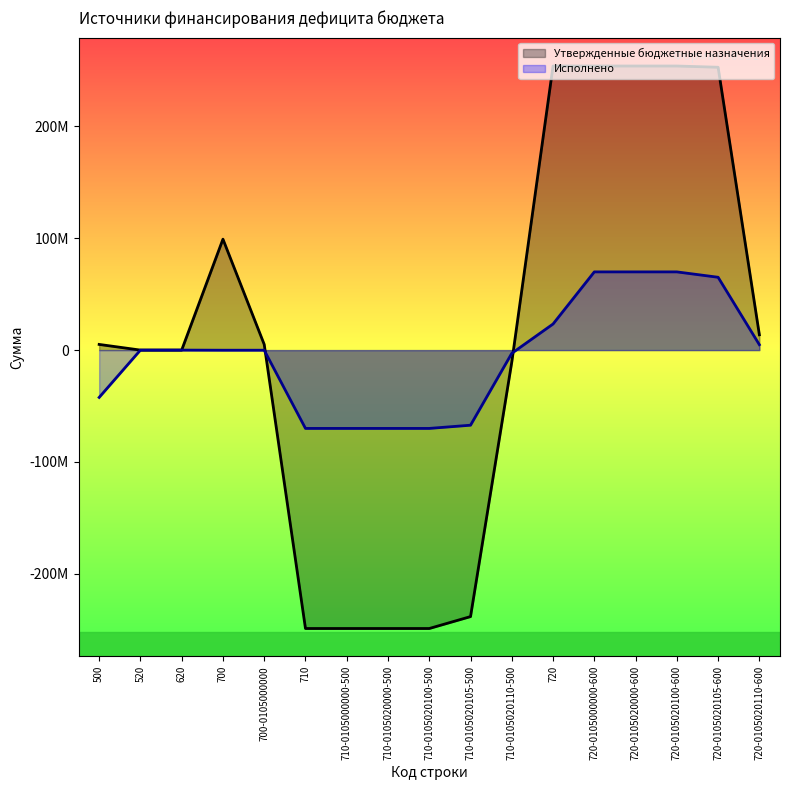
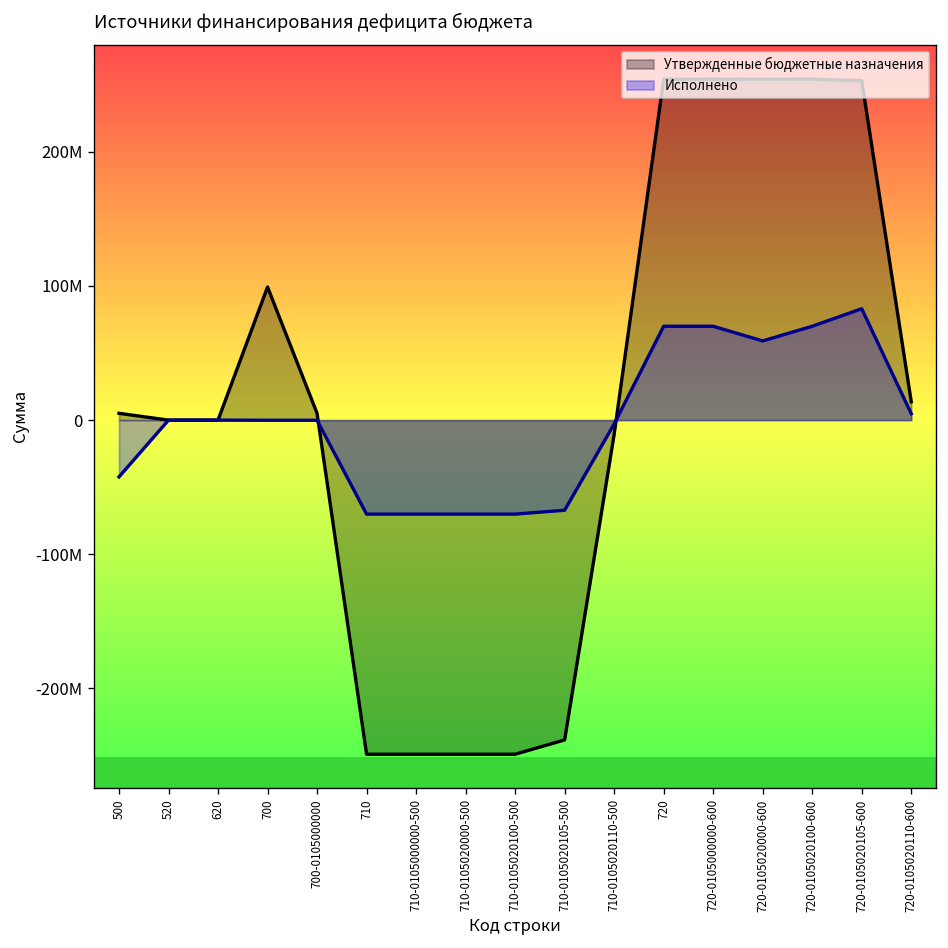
  {
    "Исполнено": {
-     "720": 23000000,
-     "720-0105020000-600": 70000000,
-     "720-0105020105-600": 65000000
+     "720": 70000000,
+     "720-0105020000-600": 59000000,
+     "720-0105020105-600": 83000000
    }
  }
